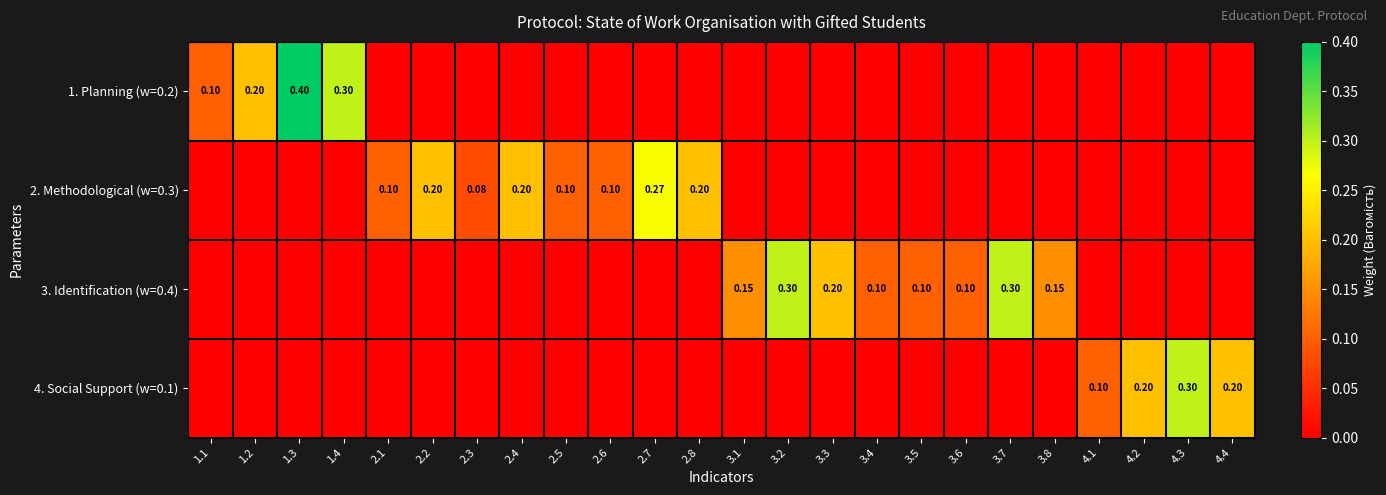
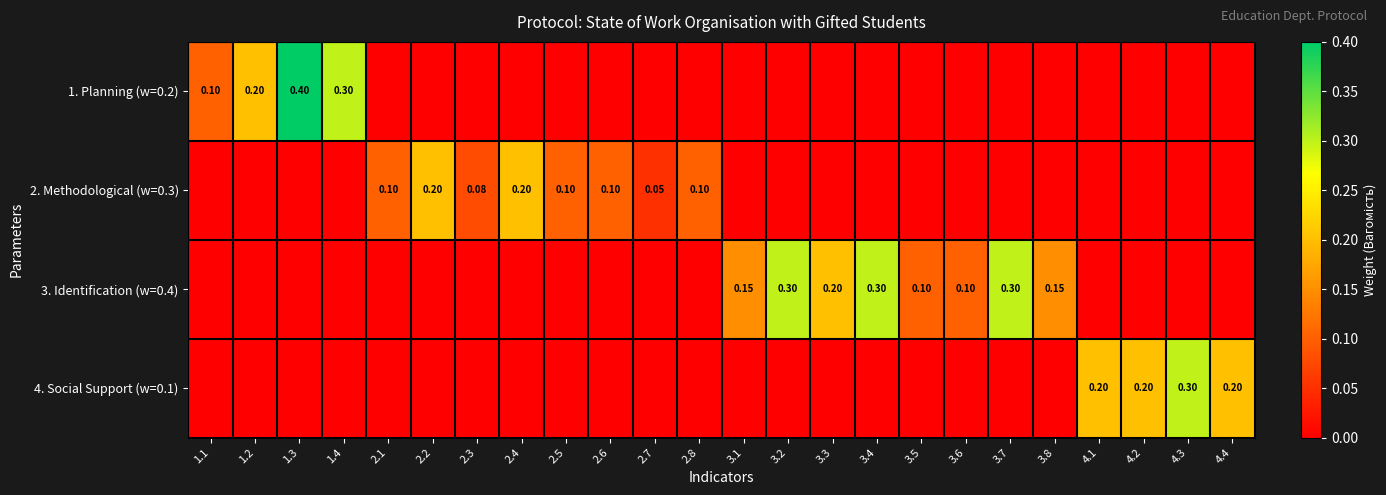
  {
    "1. Planning (w=0.2)": {
      "1.1": 0.10,
      "1.2": 0.20,
      "1.3": 0.40,
      "1.4": 0.30
    },
    "2. Methodological (w=0.3)": {
      "2.1": 0.10,
      "2.2": 0.20,
      "2.3": 0.08,
      "2.4": 0.20,
      "2.5": 0.10,
      "2.6": 0.10,
-     "2.7": 0.27,
-     "2.8": 0.20
+     "2.7": 0.05,
+     "2.8": 0.10
    },
    "3. Identification (w=0.4)": {
      "3.1": 0.15,
      "3.2": 0.30,
      "3.3": 0.20,
-     "3.4": 0.10,
+     "3.4": 0.30,
      "3.5": 0.10,
      "3.6": 0.10,
      "3.7": 0.30,
      "3.8": 0.15
    },
    "4. Social Support (w=0.1)": {
-     "4.1": 0.10,
+     "4.1": 0.20,
      "4.2": 0.20,
      "4.3": 0.30,
      "4.4": 0.20
    }
  }
